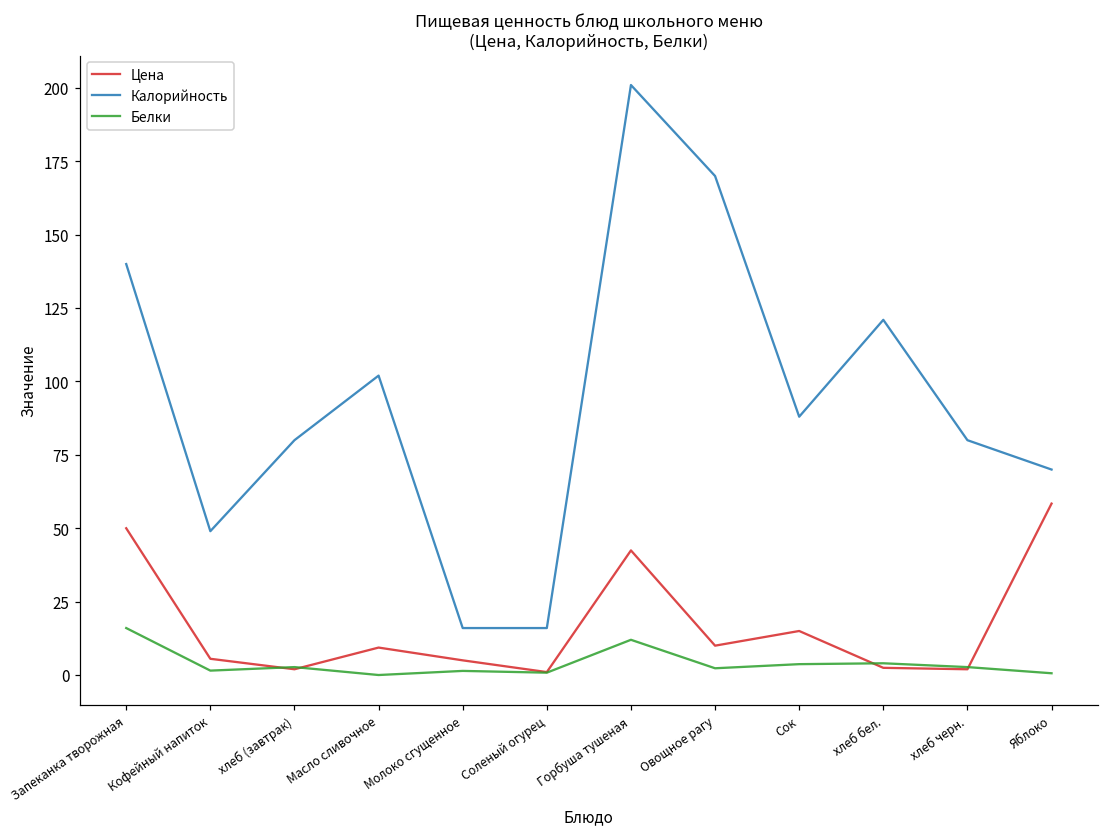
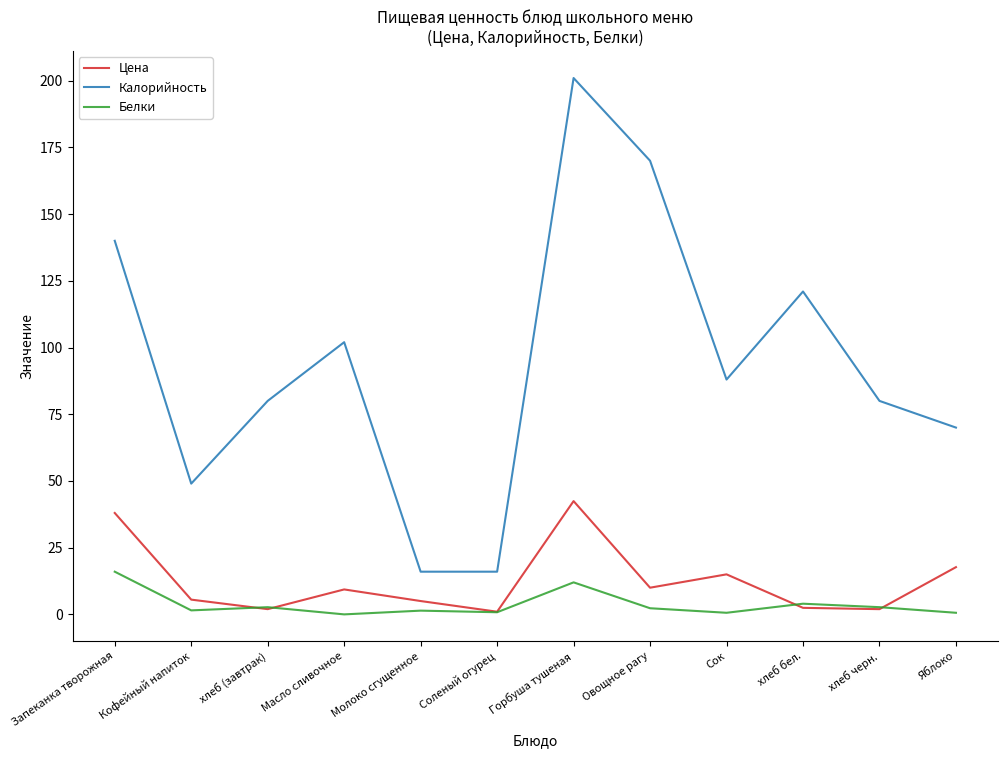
  {
    "Цена": {
-     "Запеканка творожная": 50,
+     "Запеканка творожная": 38,
      "Кофейный напиток": 6,
      "Масло сливочное": 9,
      "Молоко сгущенное": 5,
      "Горбуша тушеная": 42,
      "Овощное рагу": 10,
      "Сок": 15,
      "хлеб бел.": 2,
-     "Яблоко": 58
+     "Яблоко": 18
    },
    "Калорийность": {
      "Запеканка творожная": 140,
      "Кофейный напиток": 49,
      "хлеб (завтрак)": 80,
      "Масло сливочное": 102,
      "Молоко сгущенное": 16,
      "Соленый огурец": 16,
      "Горбуша тушеная": 201,
      "Овощное рагу": 170,
      "Сок": 88,
      "хлеб бел.": 121,
      "хлеб черн.": 80,
      "Яблоко": 70
    },
    "Белки": {
      "Запеканка творожная": 16,
      "Кофейный напиток": 2,
      "Масло сливочное": 0,
      "Молоко сгущенное": 1,
      "Горбуша тушеная": 12,
      "Овощное рагу": 2,
-     "Сок": 4,
+     "Сок": 1,
      "хлеб бел.": 4,
      "Яблоко": 1
    }
  }
